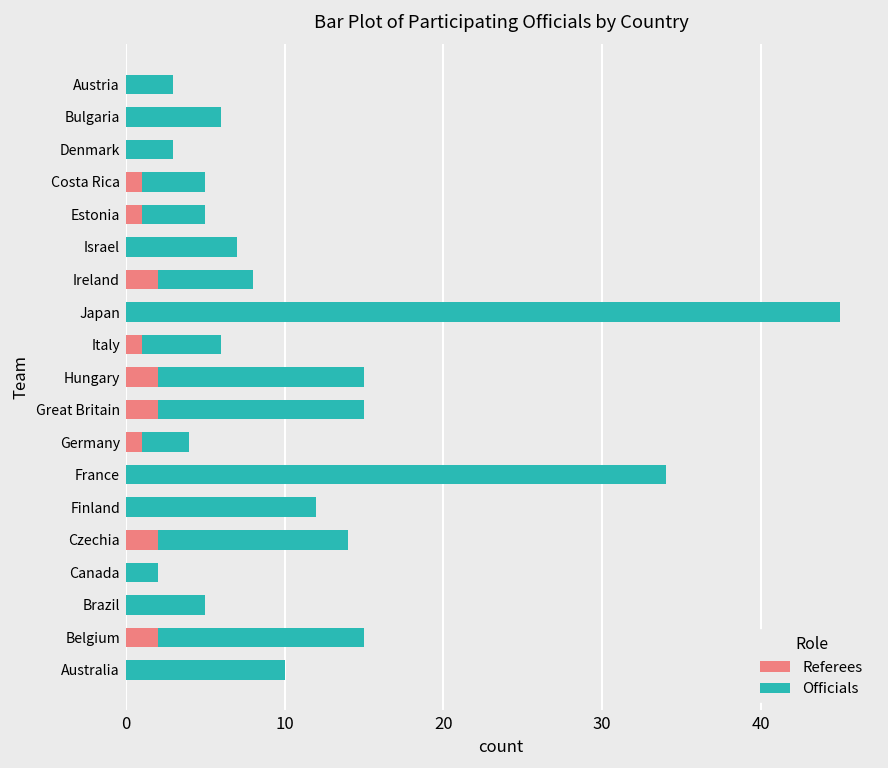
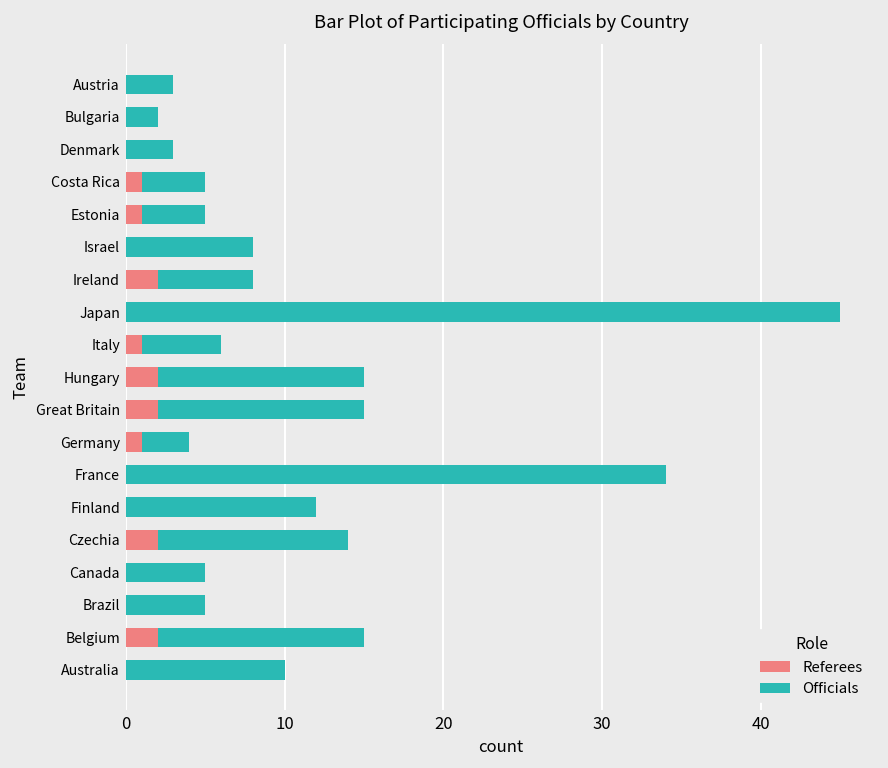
  {
    "Referees": {
      "Austria": 0,
      "Bulgaria": 0,
      "Denmark": 0,
      "Costa Rica": 1,
      "Estonia": 1,
      "Israel": 0,
      "Ireland": 2,
      "Japan": 0,
      "Italy": 1,
      "Hungary": 2,
      "Great Britain": 2,
      "Germany": 1,
      "France": 0,
      "Finland": 0,
      "Czechia": 2,
      "Canada": 0,
      "Brazil": 0,
      "Belgium": 2,
      "Australia": 0
    },
    "Officials": {
      "Austria": 3,
-     "Bulgaria": 6,
+     "Bulgaria": 2,
      "Denmark": 3,
      "Costa Rica": 4,
      "Estonia": 4,
-     "Israel": 7,
+     "Israel": 8,
      "Ireland": 6,
      "Japan": 45,
      "Italy": 5,
      "Hungary": 13,
      "Great Britain": 13,
      "Germany": 3,
      "France": 34,
      "Finland": 12,
      "Czechia": 12,
-     "Canada": 2,
+     "Canada": 5,
      "Brazil": 5,
      "Belgium": 13,
      "Australia": 10
    }
  }
